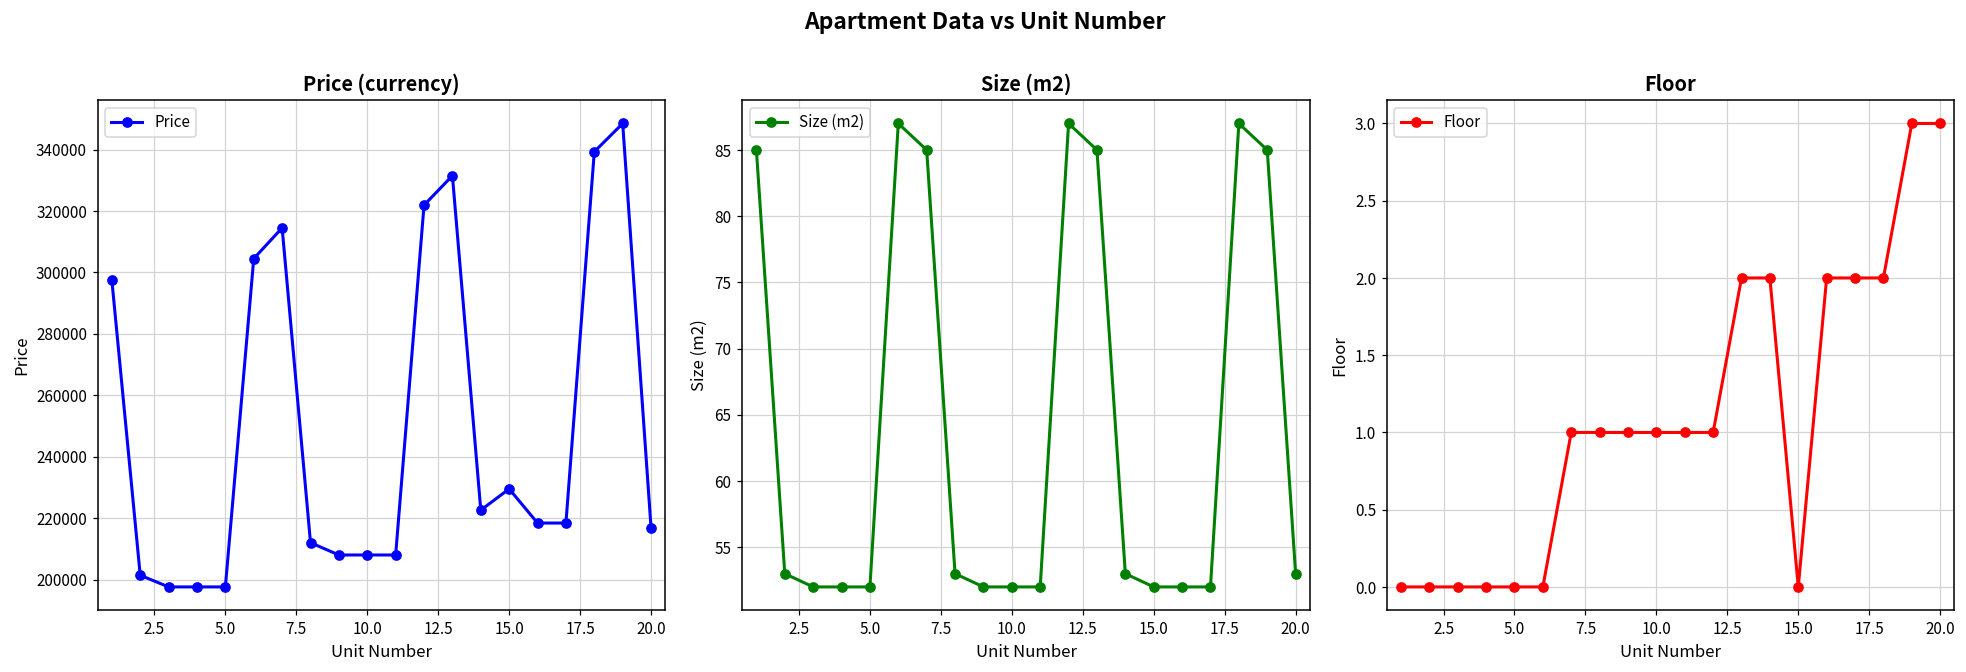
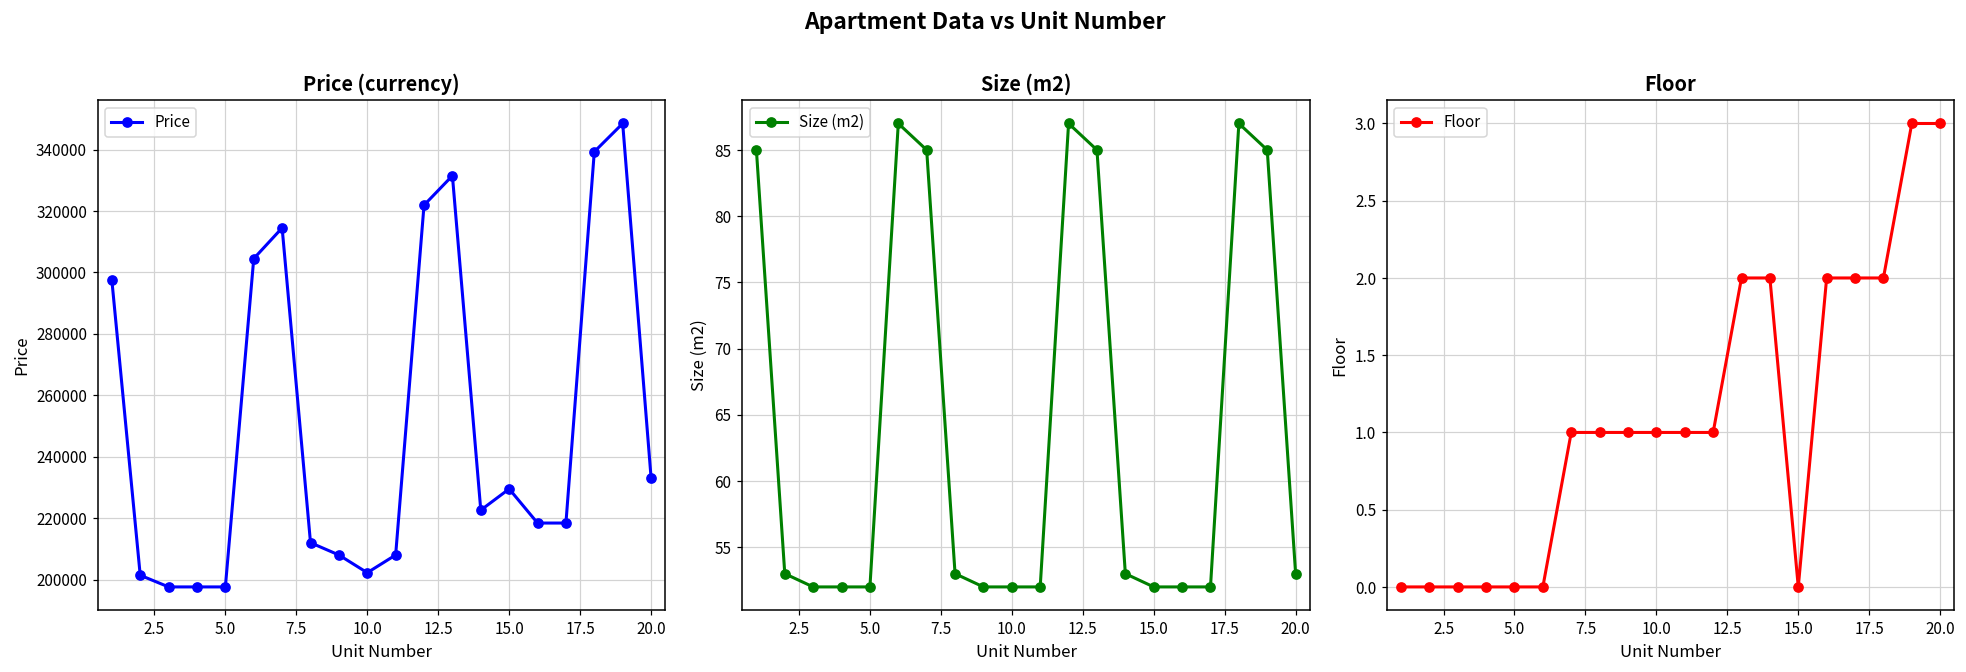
  {
    "Price (currency)": {
      "5.0": 198000,
-     "10.0": 208000,
+     "10.0": 202000,
      "15.0": 230000,
-     "20.0": 217000
+     "20.0": 233000
    },
    "Size (m2)": {
      "5.0": 52.0,
      "10.0": 52.0,
      "15.0": 52.0,
      "20.0": 53.0
    },
    "Floor": {
      "5.0": 0.00,
      "10.0": 1.00,
      "15.0": 0.00,
      "20.0": 3.00
    }
  }
